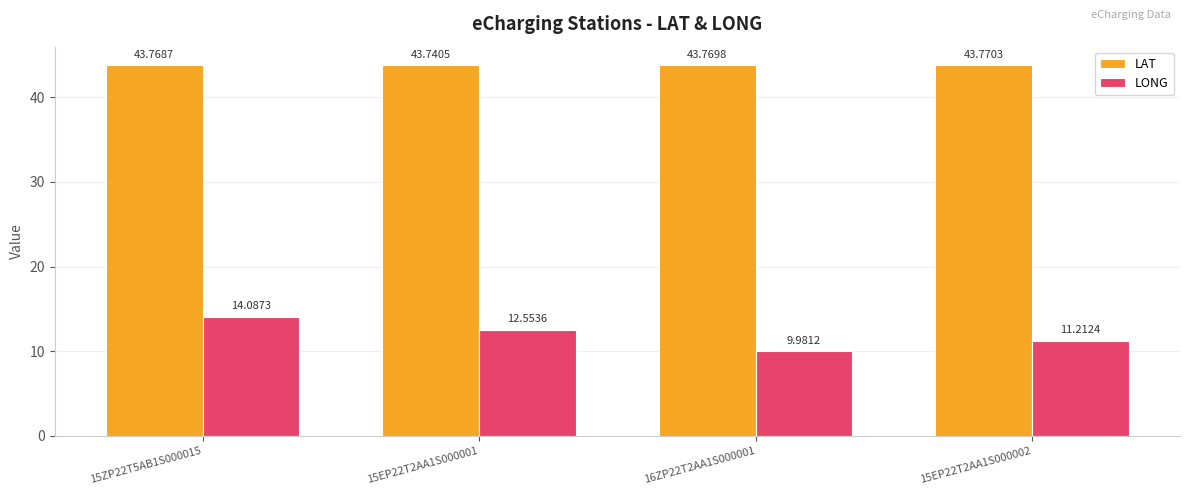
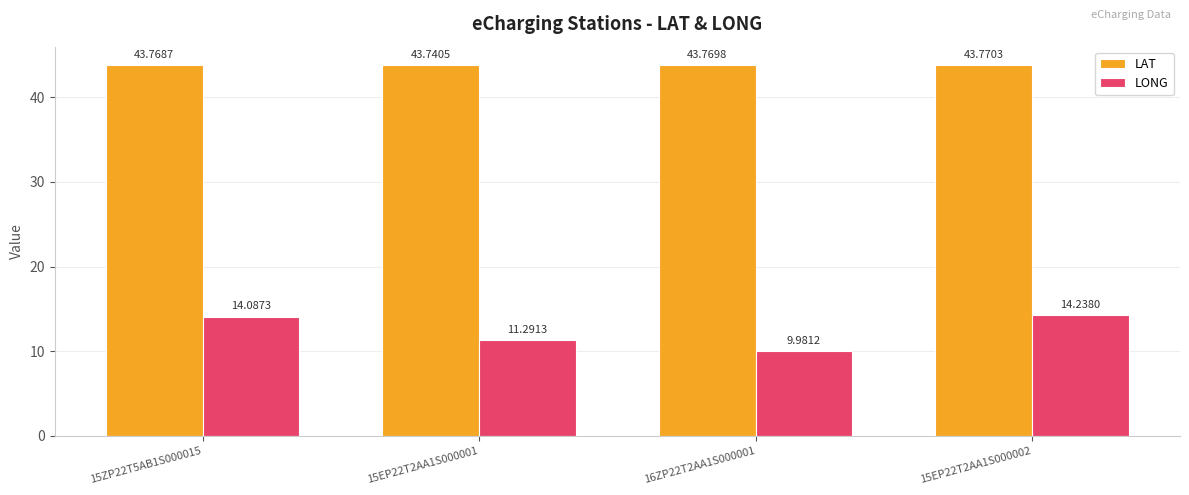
  {
    "LAT": {
      "15ZP22T5AB1S000015": 43.7687,
      "15EP22T2AA1S000001": 43.7405,
      "16ZP22T2AA1S000001": 43.7698,
      "15EP22T2AA1S000002": 43.7703
    },
    "LONG": {
      "15ZP22T5AB1S000015": 14.0873,
-     "15EP22T2AA1S000001": 12.5536,
+     "15EP22T2AA1S000001": 11.2913,
      "16ZP22T2AA1S000001": 9.9812,
-     "15EP22T2AA1S000002": 11.2124
+     "15EP22T2AA1S000002": 14.2380
    }
  }
